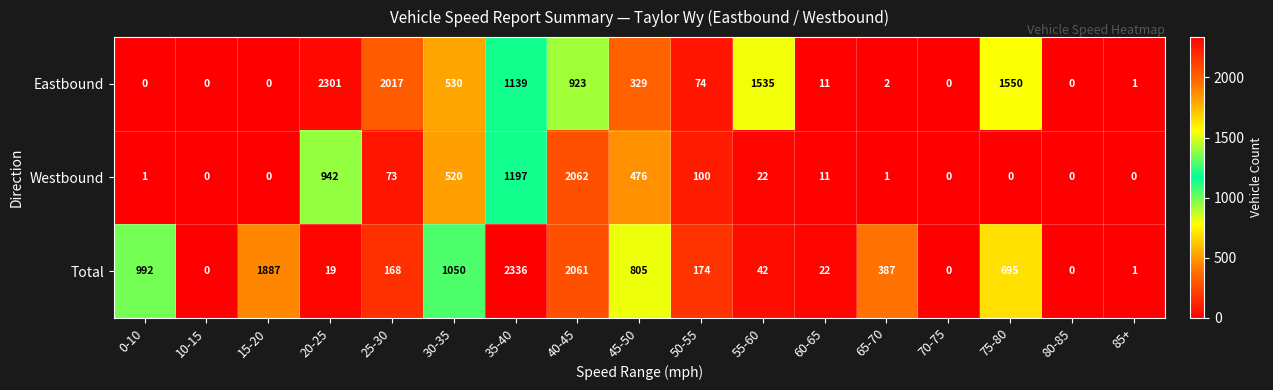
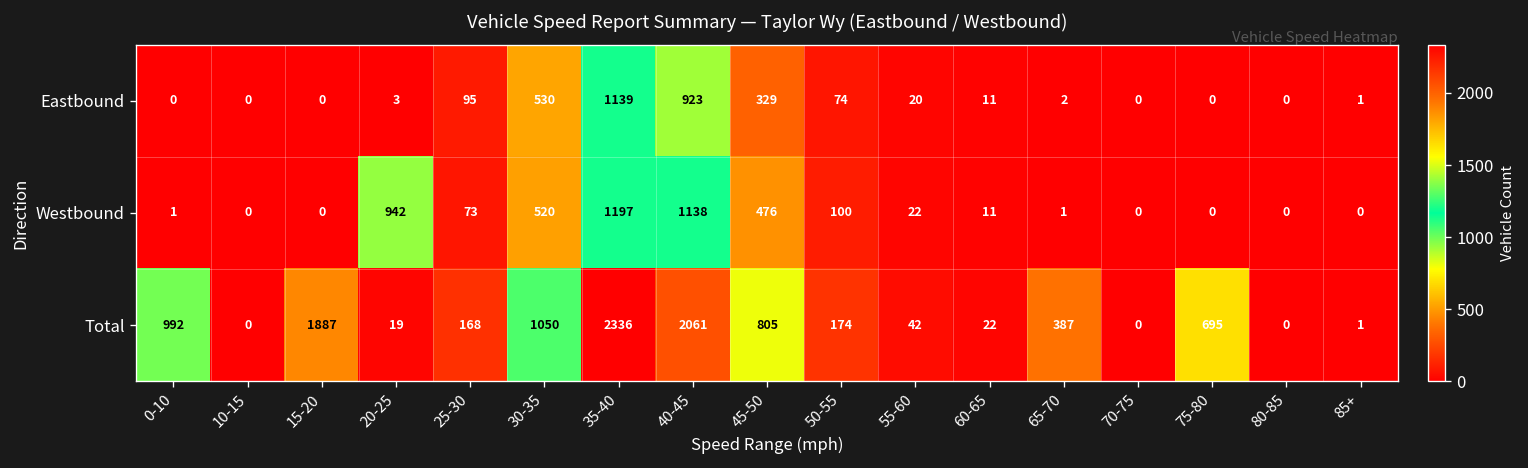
  {
    "Eastbound": {
      "0-10": 0,
      "10-15": 0,
      "15-20": 0,
-     "20-25": 2301,
-     "25-30": 2017,
+     "20-25": 3,
+     "25-30": 95,
      "30-35": 530,
      "35-40": 1139,
      "40-45": 923,
      "45-50": 329,
      "50-55": 74,
-     "55-60": 1535,
+     "55-60": 20,
      "60-65": 11,
      "65-70": 2,
      "70-75": 0,
-     "75-80": 1550,
+     "75-80": 0,
      "80-85": 0,
      "85+": 1
    },
    "Westbound": {
      "0-10": 1,
      "10-15": 0,
      "15-20": 0,
      "20-25": 942,
      "25-30": 73,
      "30-35": 520,
      "35-40": 1197,
-     "40-45": 2062,
+     "40-45": 1138,
      "45-50": 476,
      "50-55": 100,
      "55-60": 22,
      "60-65": 11,
      "65-70": 1,
      "70-75": 0,
      "75-80": 0,
      "80-85": 0,
      "85+": 0
    },
    "Total": {
      "0-10": 992,
      "10-15": 0,
      "15-20": 1887,
      "20-25": 19,
      "25-30": 168,
      "30-35": 1050,
      "35-40": 2336,
      "40-45": 2061,
      "45-50": 805,
      "50-55": 174,
      "55-60": 42,
      "60-65": 22,
      "65-70": 387,
      "70-75": 0,
      "75-80": 695,
      "80-85": 0,
      "85+": 1
    }
  }
